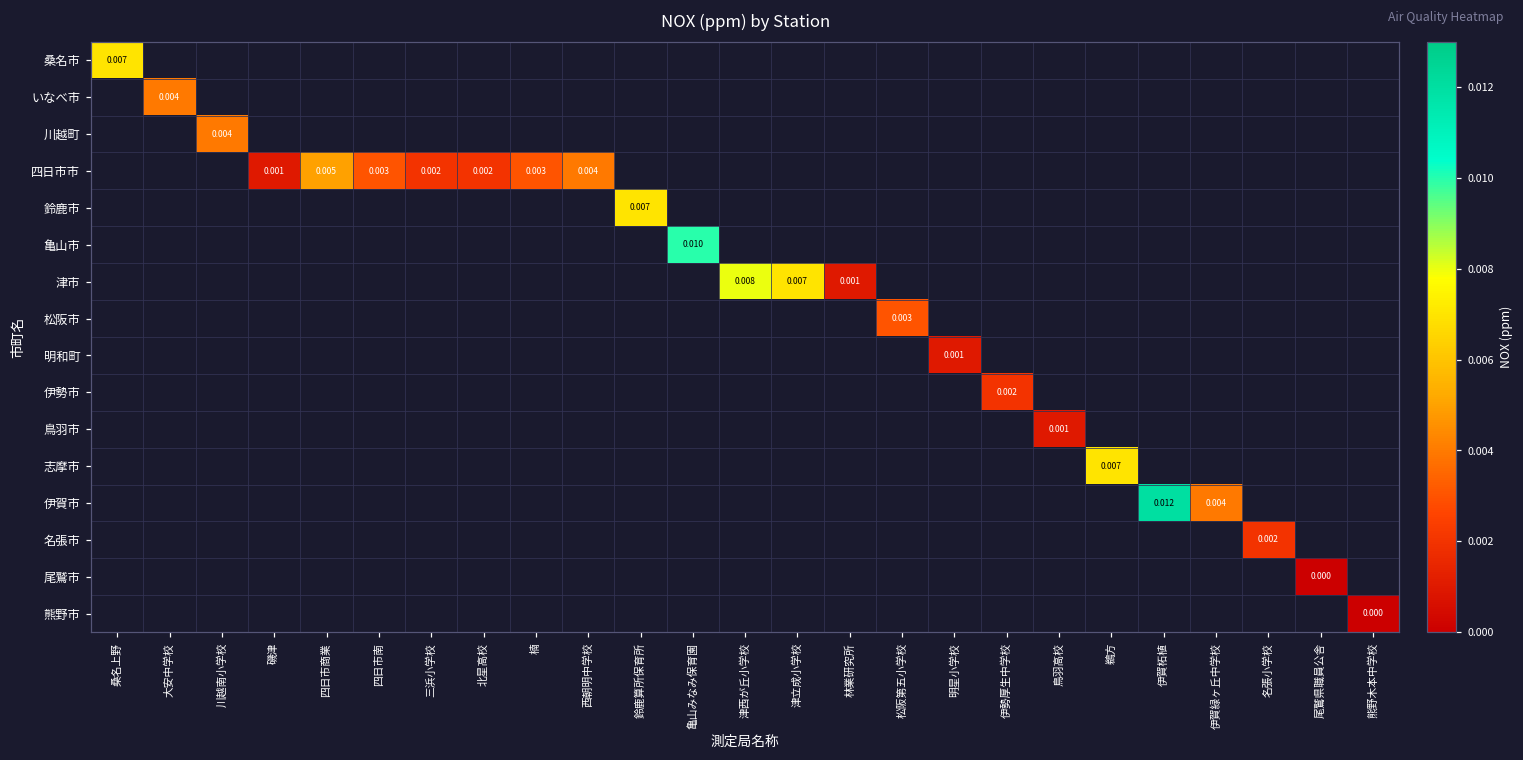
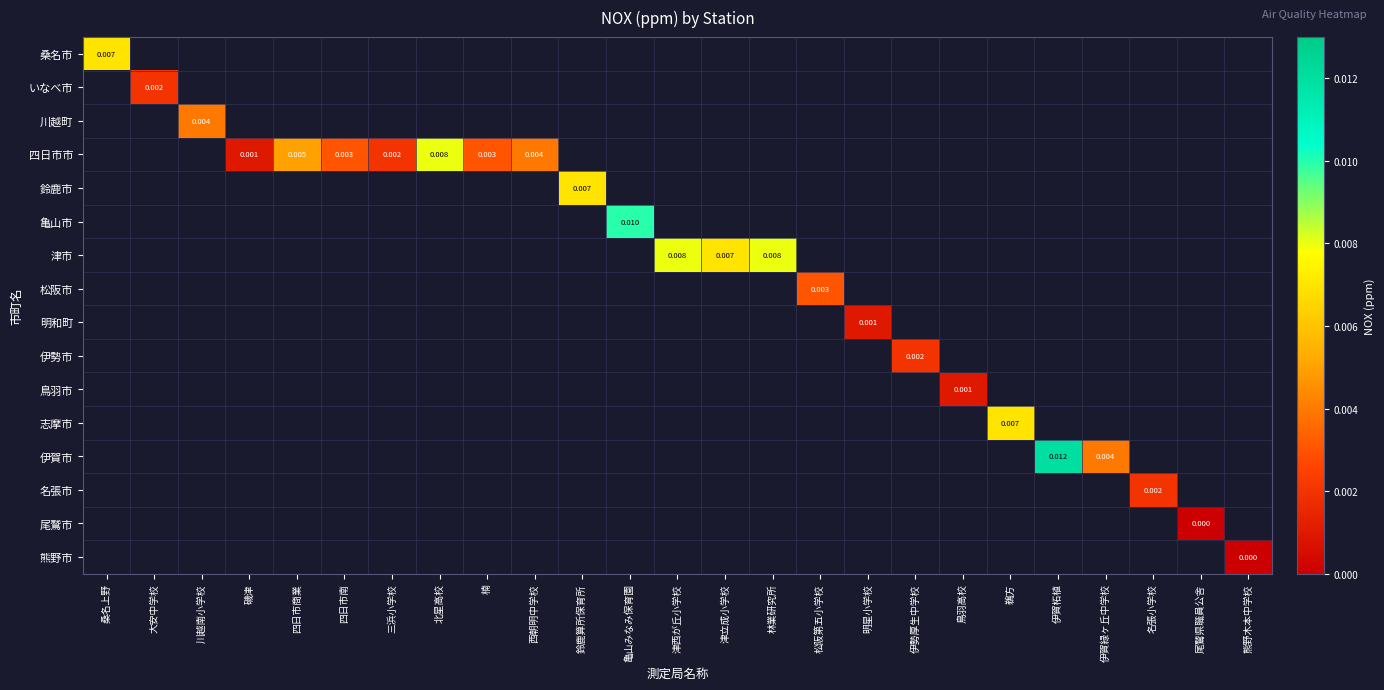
  {
    "桑名市": {
      "桑名上野": 0.007
    },
    "いなべ市": {
-     "大安中学校": 0.004
+     "大安中学校": 0.002
    },
    "川越町": {
      "川越南小学校": 0.004
    },
    "四日市市": {
      "磯津": 0.001,
      "四日市商業": 0.005,
      "四日市南": 0.003,
      "三浜小学校": 0.002,
-     "北星高校": 0.002,
+     "北星高校": 0.008,
      "楠": 0.003,
      "西朝明中学校": 0.004
    },
    "鈴鹿市": {
      "鈴鹿算所保育所": 0.007
    },
    "亀山市": {
      "亀山みなみ保育園": 0.010
    },
    "津市": {
      "津西が丘小学校": 0.008,
      "津立成小学校": 0.007,
-     "林業研究所": 0.001
+     "林業研究所": 0.008
    },
    "松阪市": {
      "松阪第五小学校": 0.003
    },
    "明和町": {
      "明星小学校": 0.001
    },
    "伊勢市": {
      "伊勢厚生中学校": 0.002
    },
    "鳥羽市": {
      "鳥羽高校": 0.001
    },
    "志摩市": {
      "鵜方": 0.007
    },
    "伊賀市": {
      "伊賀柘植": 0.012,
      "伊賀緑ヶ丘中学校": 0.004
    },
    "名張市": {
      "名張小学校": 0.002
    },
    "尾鷲市": {
      "尾鷲県職員公舎": 0.000
    },
    "熊野市": {
      "熊野木本中学校": 0.000
    }
  }
